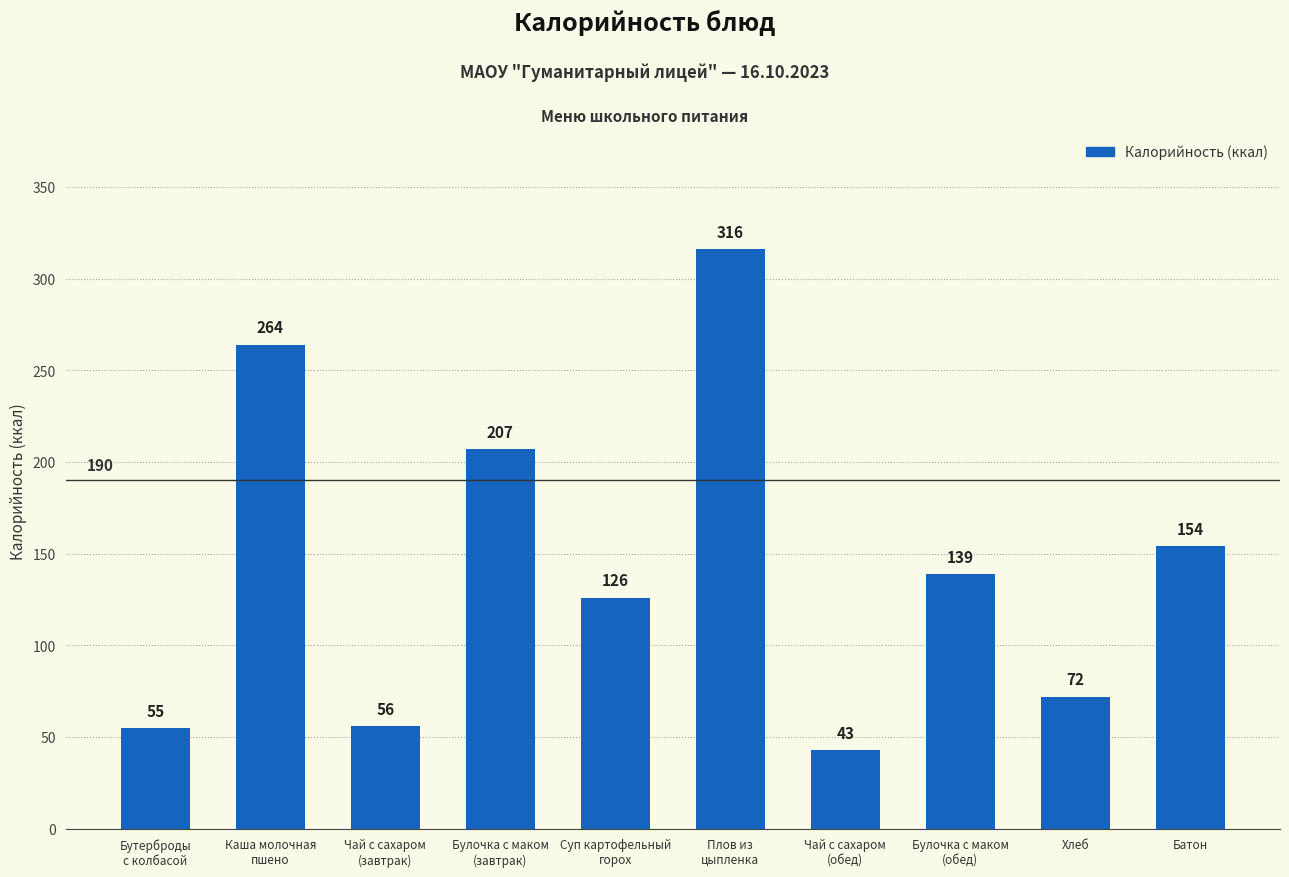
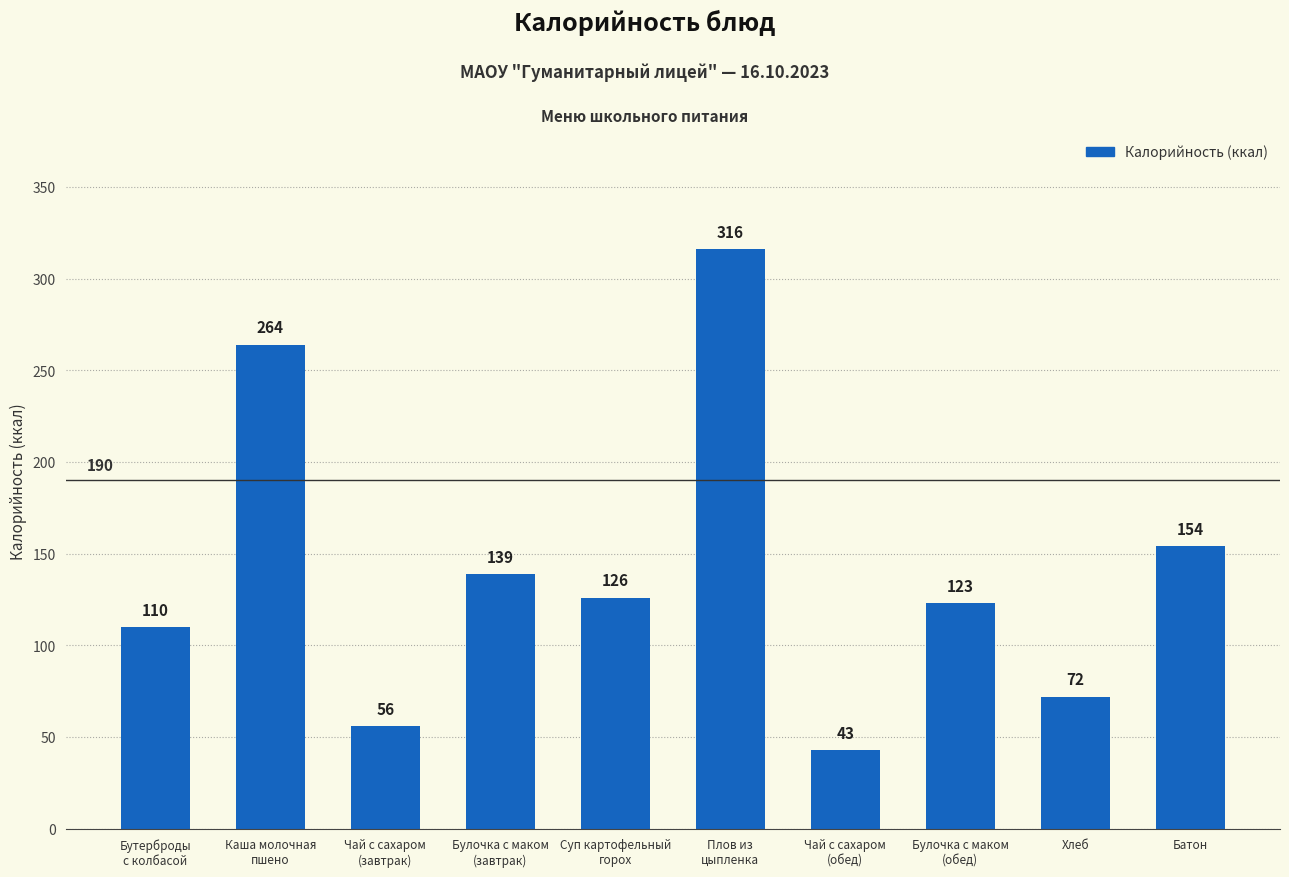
  {
-   "Бутерброды с колбасой": 55,
+   "Бутерброды с колбасой": 110,
    "Каша молочная пшено": 264,
    "Чай с сахаром (завтрак)": 56,
-   "Булочка с маком (завтрак)": 207,
+   "Булочка с маком (завтрак)": 139,
    "Суп картофельный горох": 126,
    "Плов из цыпленка": 316,
    "Чай с сахаром (обед)": 43,
-   "Булочка с маком (обед)": 139,
+   "Булочка с маком (обед)": 123,
    "Хлеб": 72,
    "Батон": 154
  }
